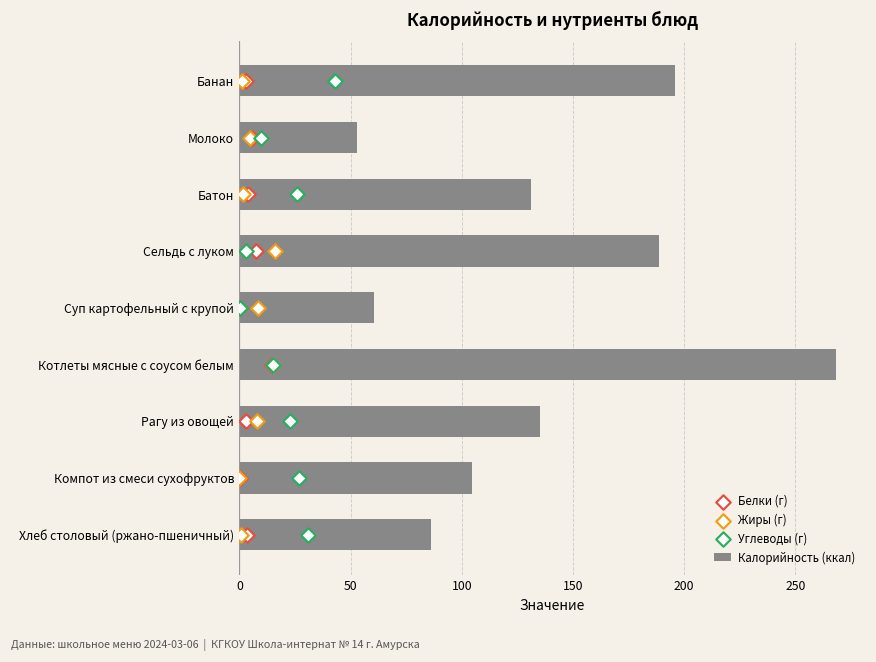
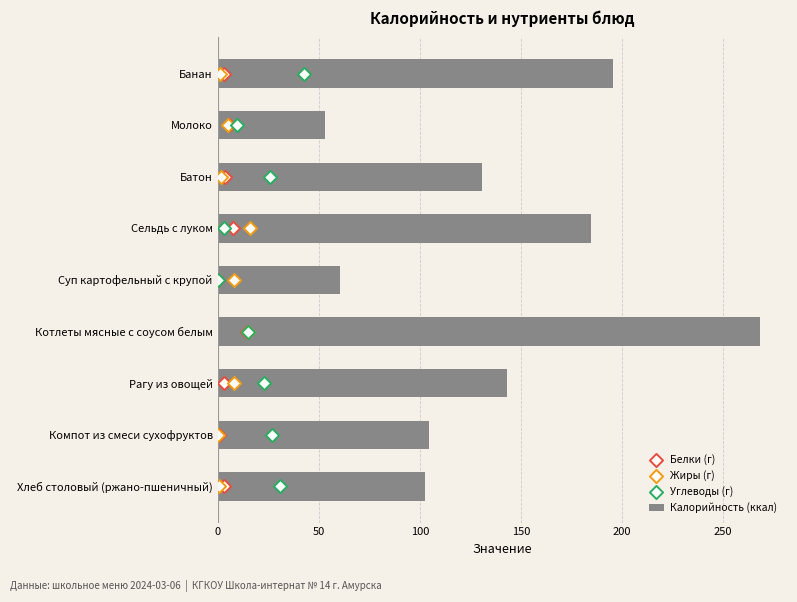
  {
    "Калорийность (ккал)": {
      "Банан": 196,
      "Молоко": 53,
      "Батон": 131,
-     "Сельдь с луком": 189,
+     "Сельдь с луком": 185,
      "Суп картофельный с крупой": 61,
      "Котлеты мясные с соусом белым": 268,
-     "Рагу из овощей": 135,
+     "Рагу из овощей": 143,
      "Компот из смеси сухофруктов": 105,
-     "Хлеб столовый (ржано-пшеничный)": 86
+     "Хлеб столовый (ржано-пшеничный)": 103
    }
  }
